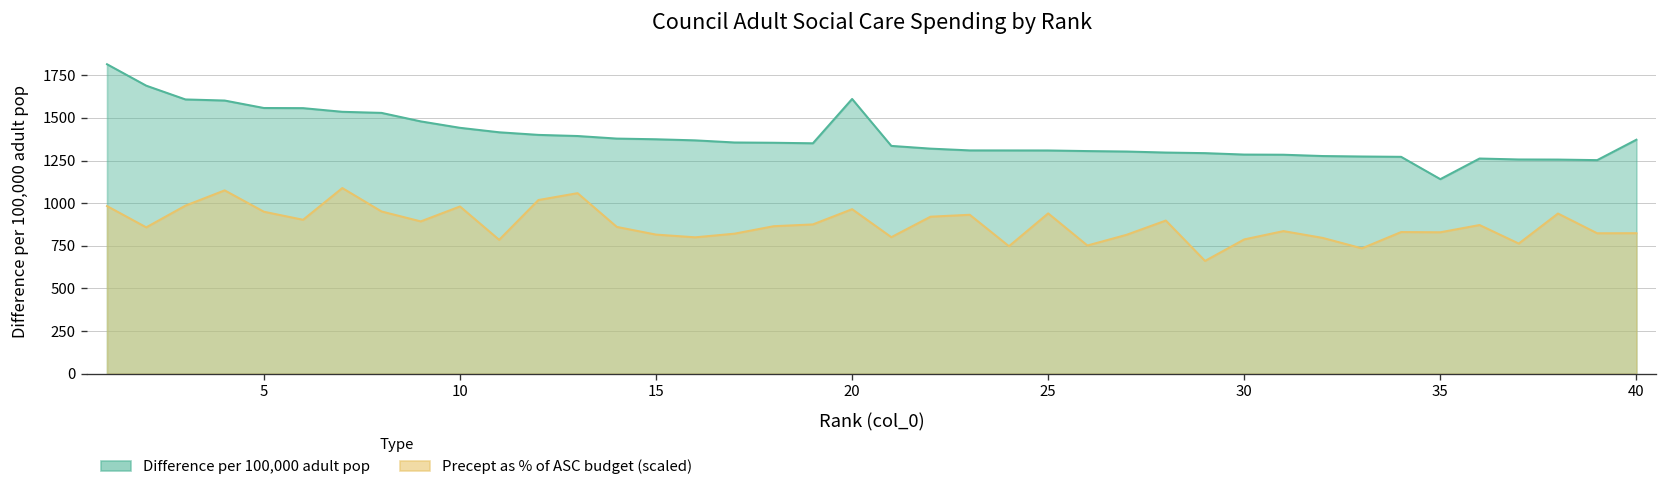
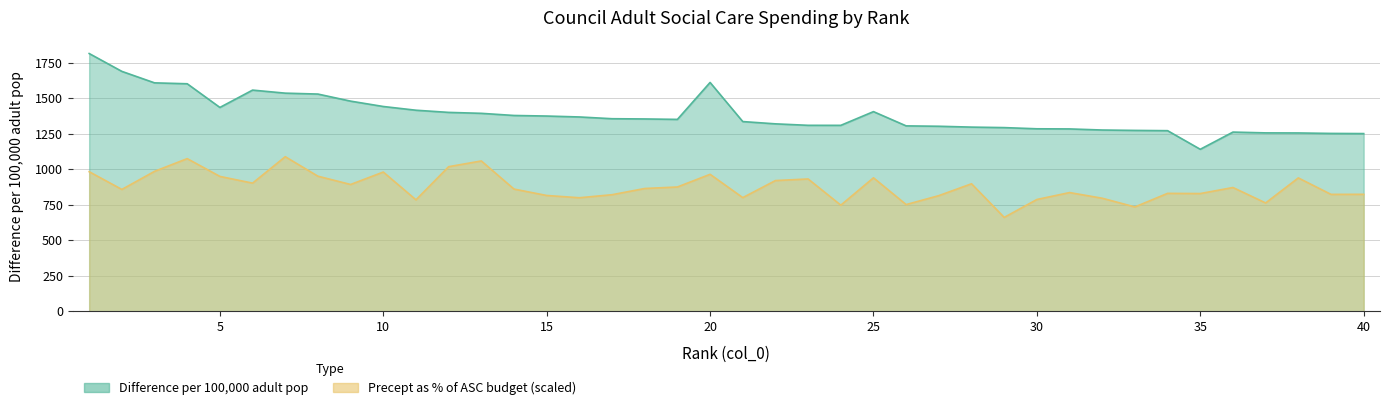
  {
    "Difference per 100,000 adult pop": {
-     "5": 1560,
+     "5": 1440,
      "10": 1440,
      "15": 1370,
      "20": 1610,
-     "25": 1310,
+     "25": 1410,
      "30": 1290,
      "35": 1140,
-     "40": 1370
+     "40": 1250
    }
  }
